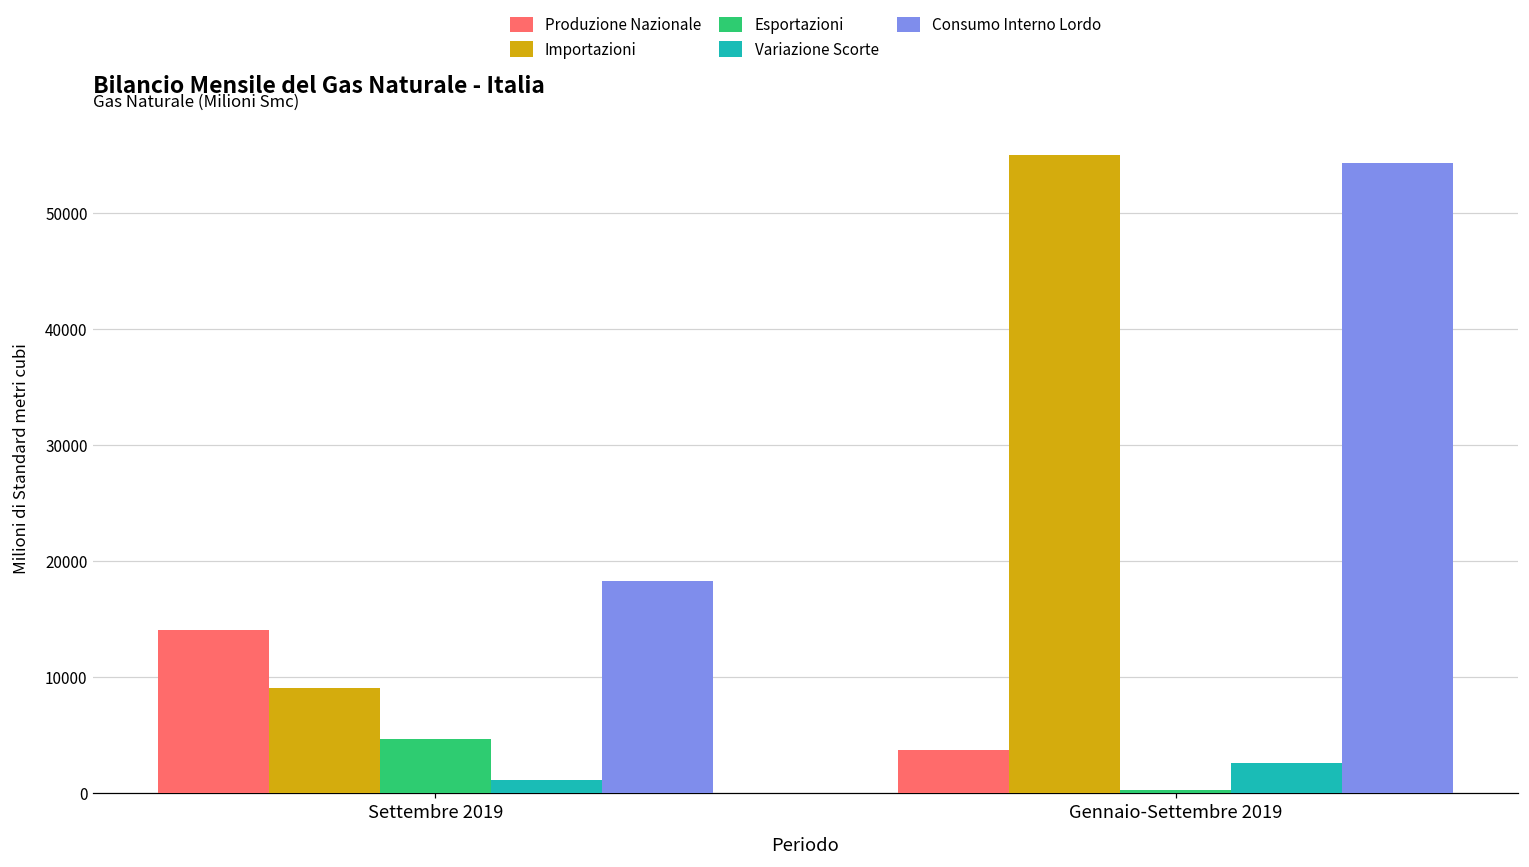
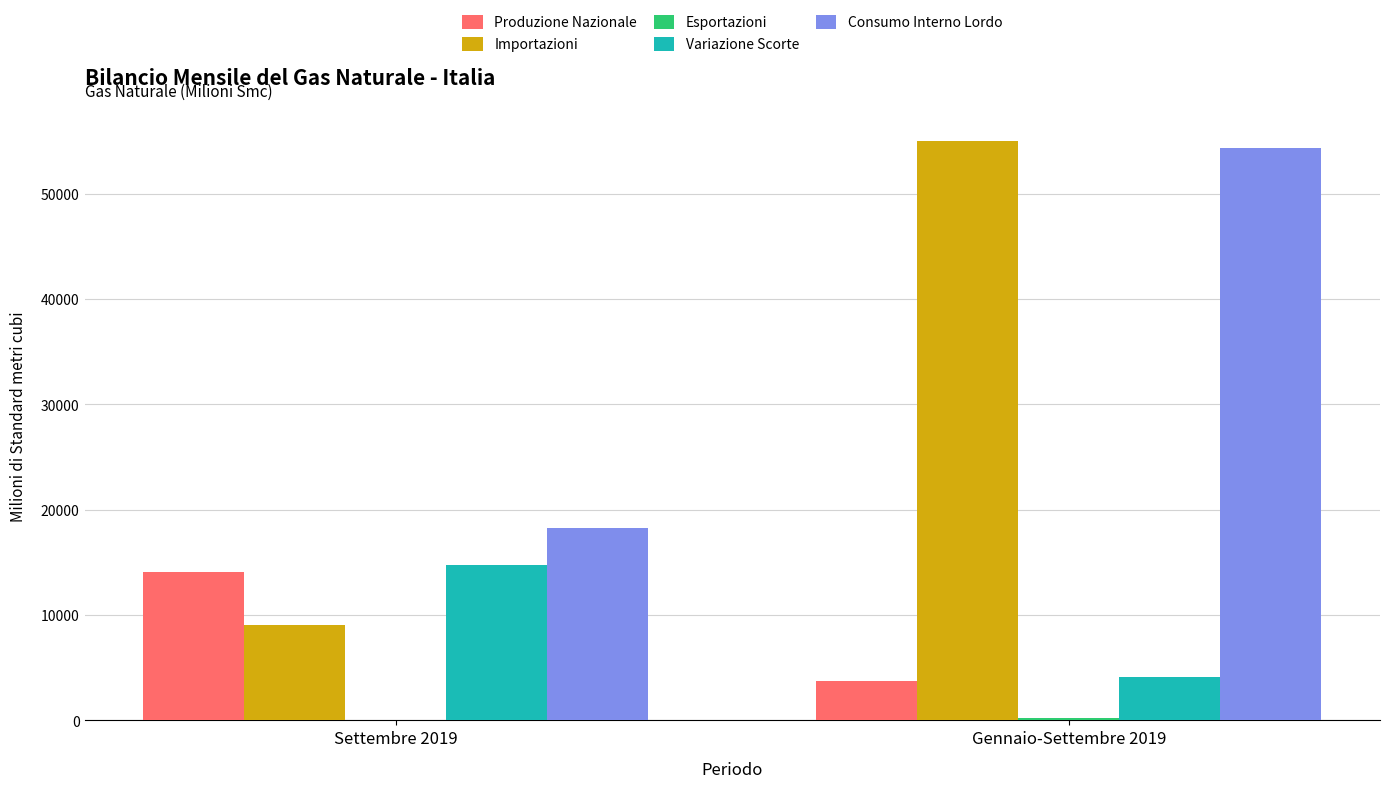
  {
    "Produzione Nazionale": {
      "Settembre 2019": 14100,
      "Gennaio-Settembre 2019": 3700
    },
    "Importazioni": {
      "Settembre 2019": 9000,
      "Gennaio-Settembre 2019": 55000
    },
    "Esportazioni": {
-     "Settembre 2019": 4600
+     "Settembre 2019": 0
    },
    "Variazione Scorte": {
-     "Settembre 2019": 1100,
-     "Gennaio-Settembre 2019": 2600
+     "Settembre 2019": 14700,
+     "Gennaio-Settembre 2019": 4200
    },
    "Consumo Interno Lordo": {
      "Settembre 2019": 18200,
      "Gennaio-Settembre 2019": 54400
    }
  }
